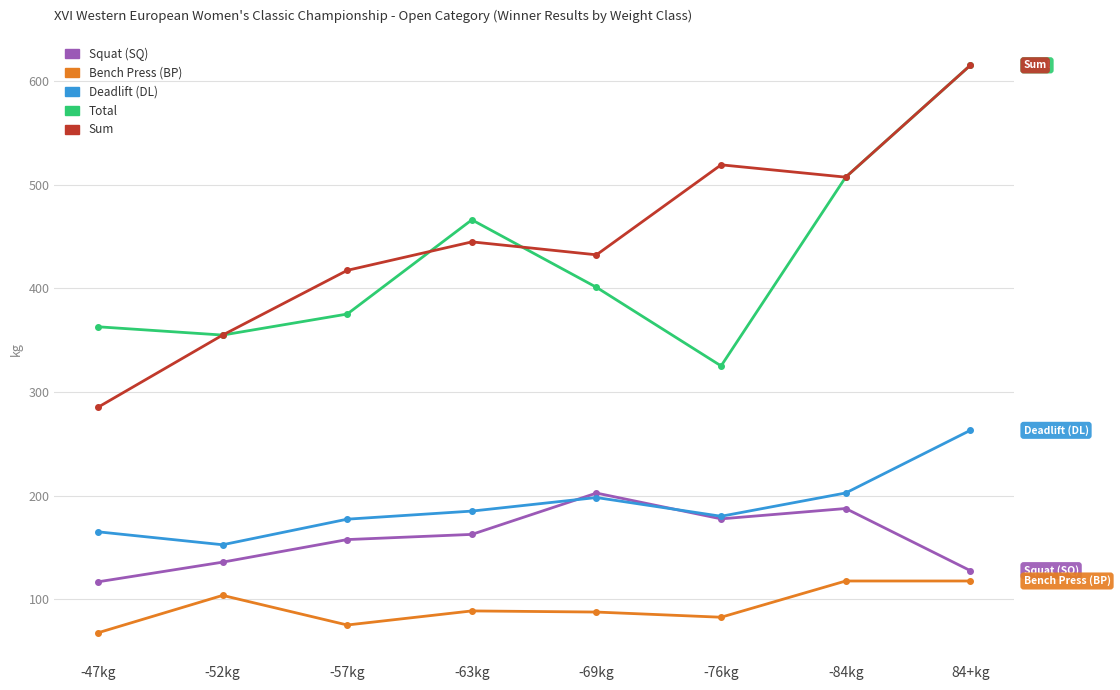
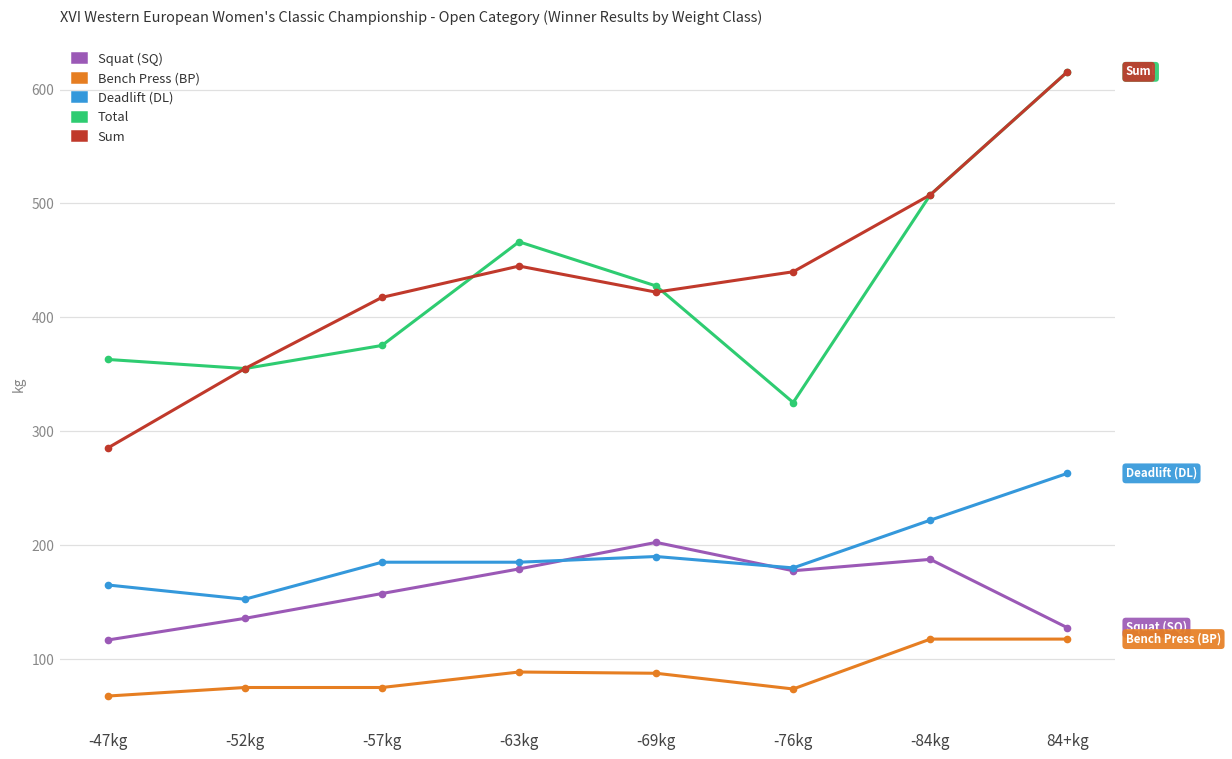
  {
    "Squat (SQ)": {
      "-47kg": 117,
      "-52kg": 136,
      "-57kg": 158,
-     "-63kg": 163,
+     "-63kg": 179,
      "-69kg": 202,
      "-76kg": 178,
      "-84kg": 188,
      "84+kg": 128
    },
    "Bench Press (BP)": {
      "-47kg": 68,
-     "-52kg": 104,
+     "-52kg": 75,
      "-57kg": 75,
      "-63kg": 89,
      "-69kg": 88,
-     "-76kg": 83,
+     "-76kg": 74,
      "-84kg": 118,
      "84+kg": 118
    },
    "Deadlift (DL)": {
      "-47kg": 165,
      "-52kg": 153,
-     "-57kg": 177,
+     "-57kg": 185,
      "-63kg": 185,
-     "-69kg": 198,
+     "-69kg": 190,
      "-76kg": 180,
-     "-84kg": 203,
+     "-84kg": 222,
      "84+kg": 263
    },
    "Total": {
      "-47kg": 363,
      "-57kg": 375,
      "-63kg": 466,
-     "-69kg": 401,
+     "-69kg": 428,
      "-76kg": 325
    },
    "Sum": {
      "-47kg": 285,
      "-57kg": 418,
      "-63kg": 445,
-     "-69kg": 433,
-     "-76kg": 519
+     "-69kg": 422,
+     "-76kg": 440
    }
  }
